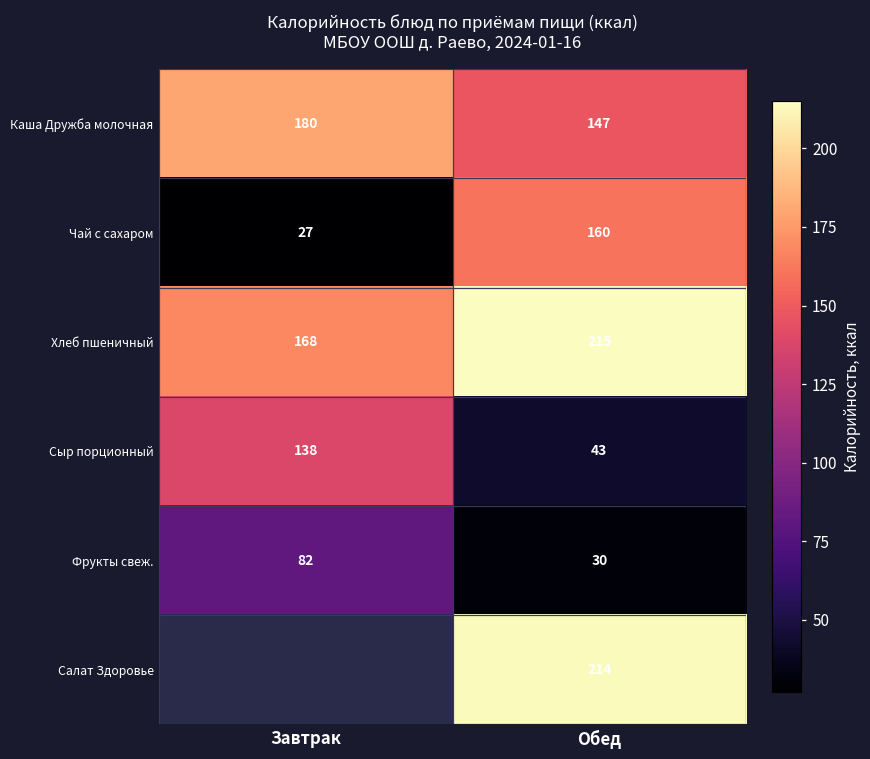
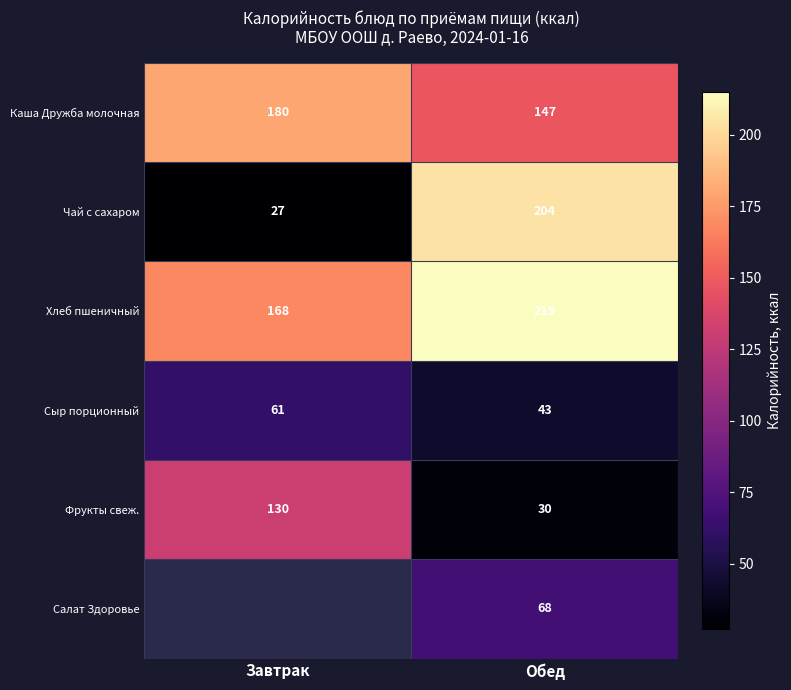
  {
    "Каша Дружба молочная": {
      "Завтрак": 180,
      "Обед": 147
    },
    "Чай с сахаром": {
      "Завтрак": 27,
-     "Обед": 160
+     "Обед": 204
    },
    "Хлеб пшеничный": {
      "Завтрак": 168,
      "Обед": 215
    },
    "Сыр порционный": {
-     "Завтрак": 138,
+     "Завтрак": 61,
      "Обед": 43
    },
    "Фрукты свеж.": {
-     "Завтрак": 82,
+     "Завтрак": 130,
      "Обед": 30
    },
    "Салат Здоровье": {
-     "Обед": 214
+     "Обед": 68
    }
  }
